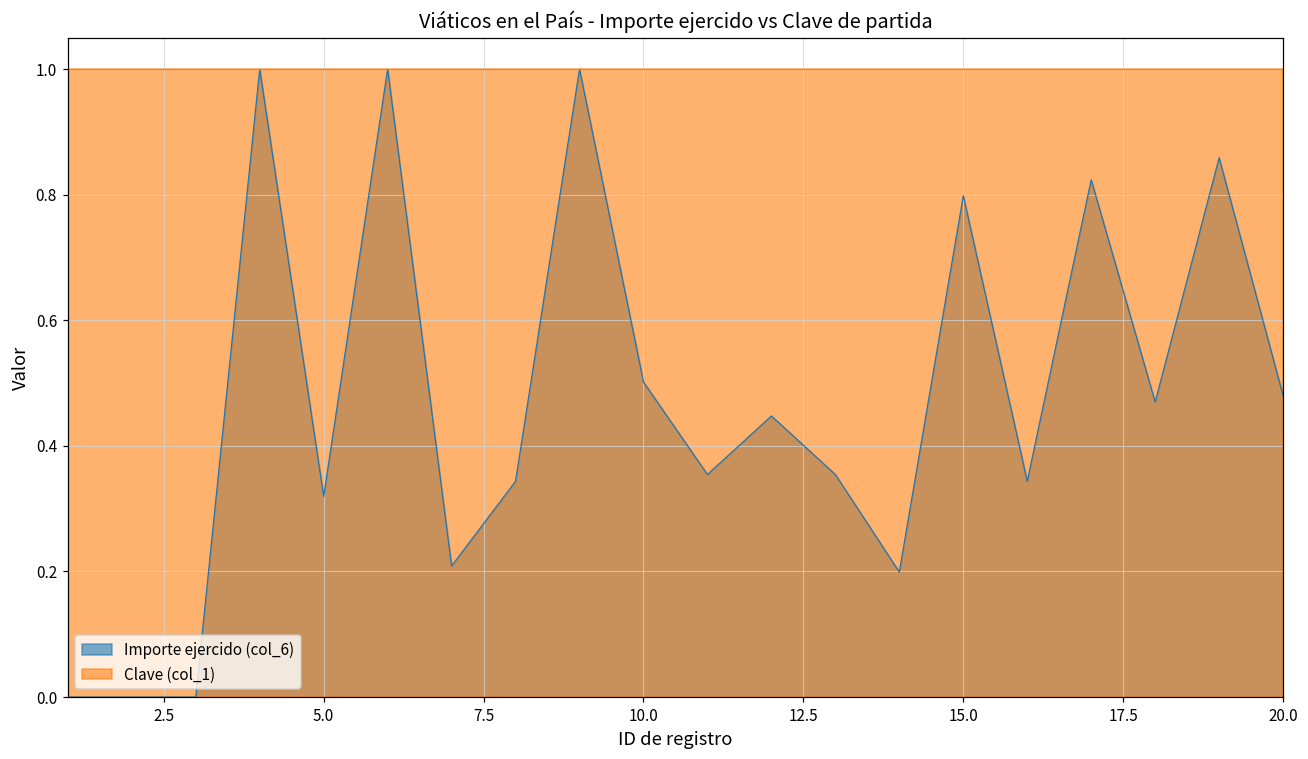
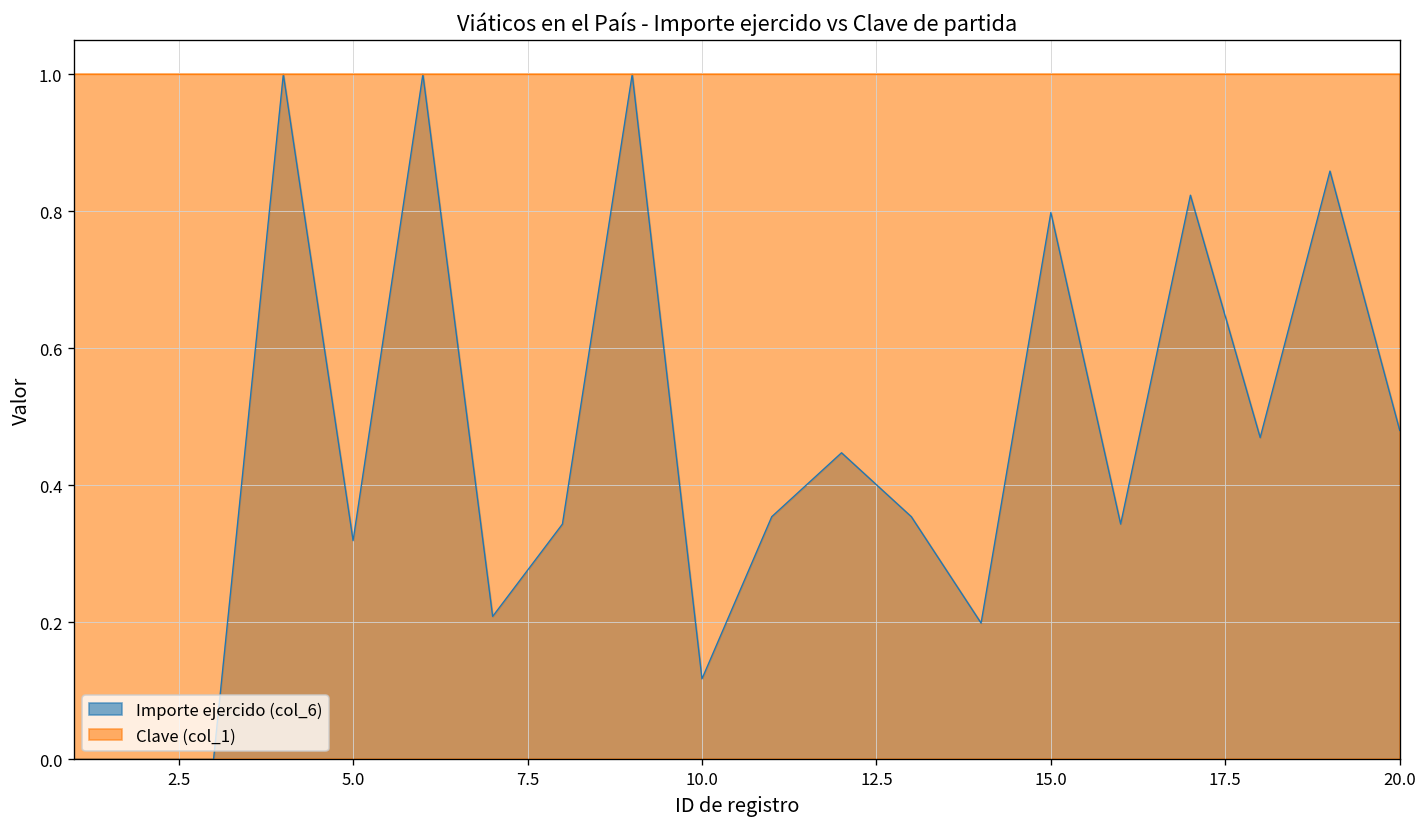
  {
    "Importe ejercido (col_6)": {
      "5.0": 0.32,
-     "10.0": 0.50,
+     "10.0": 0.12,
      "15.0": 0.80,
      "20.0": 0.48
    },
    "Clave (col_1)": {
      "5.0": 1.00,
      "10.0": 1.00,
      "15.0": 1.00,
      "20.0": 1.00
    }
  }
